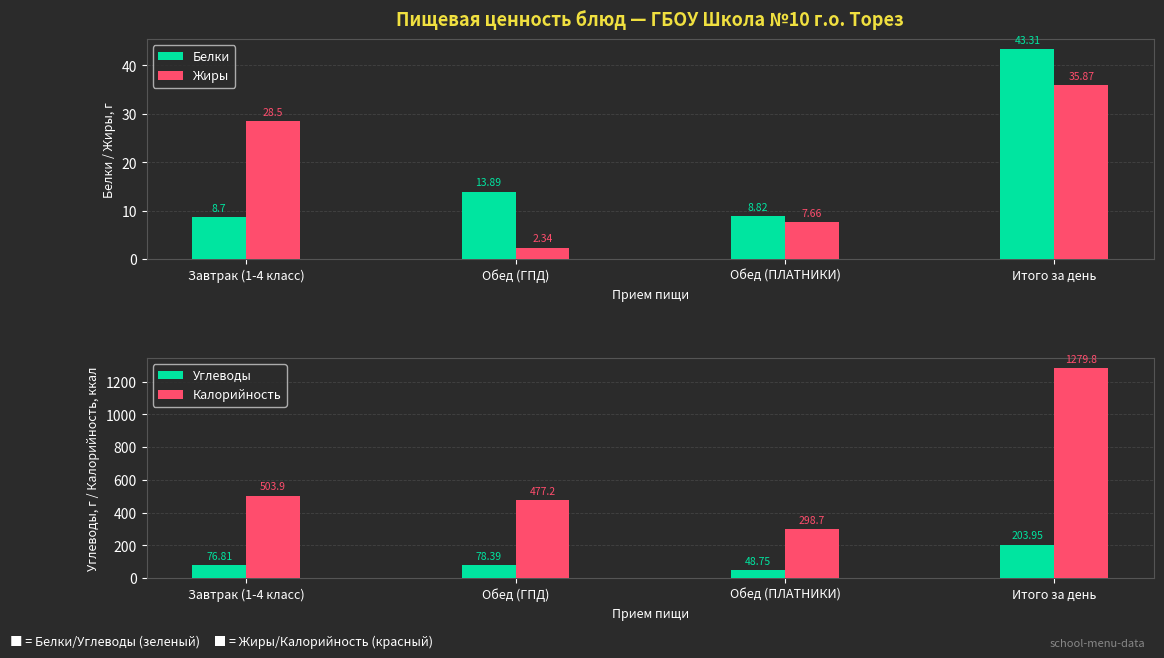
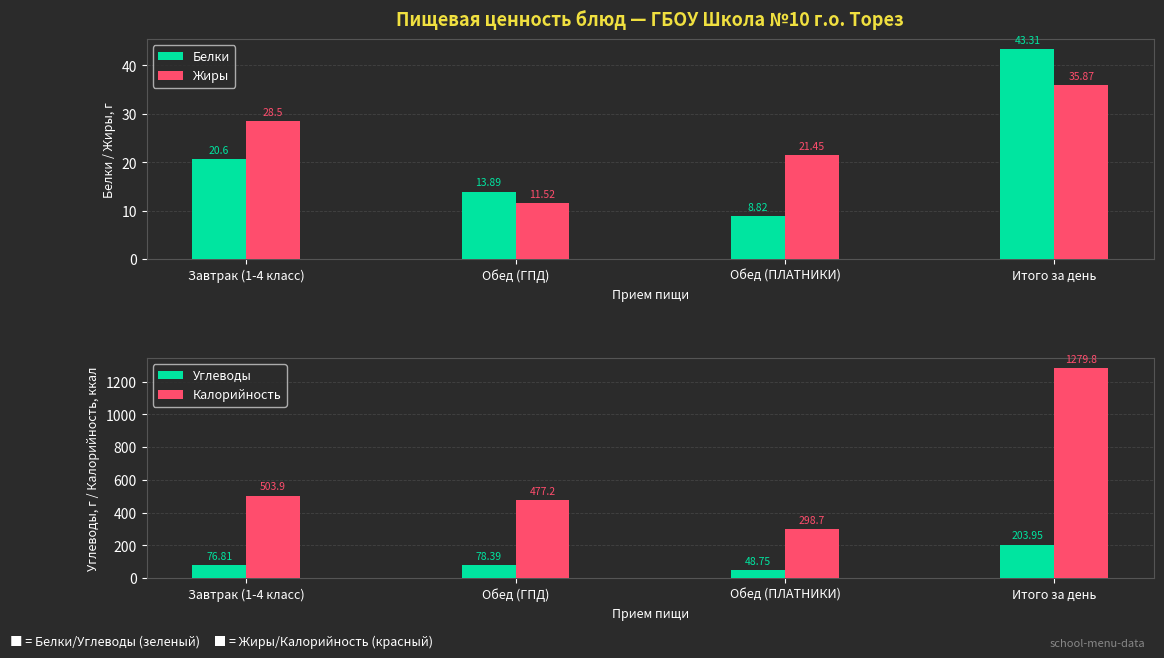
  {
    "Пищевая ценность блюд — ГБОУ Школа №10 г.о. Торез": {
      "Белки": {
-       "Завтрак (1-4 класс)": 8.7,
+       "Завтрак (1-4 класс)": 20.6,
        "Обед (ГПД)": 13.89,
        "Обед (ПЛАТНИКИ)": 8.82,
        "Итого за день": 43.31
      },
      "Жиры": {
        "Завтрак (1-4 класс)": 28.5,
-       "Обед (ГПД)": 2.34,
-       "Обед (ПЛАТНИКИ)": 7.66,
+       "Обед (ГПД)": 11.52,
+       "Обед (ПЛАТНИКИ)": 21.45,
        "Итого за день": 35.87
      }
    }
  }
